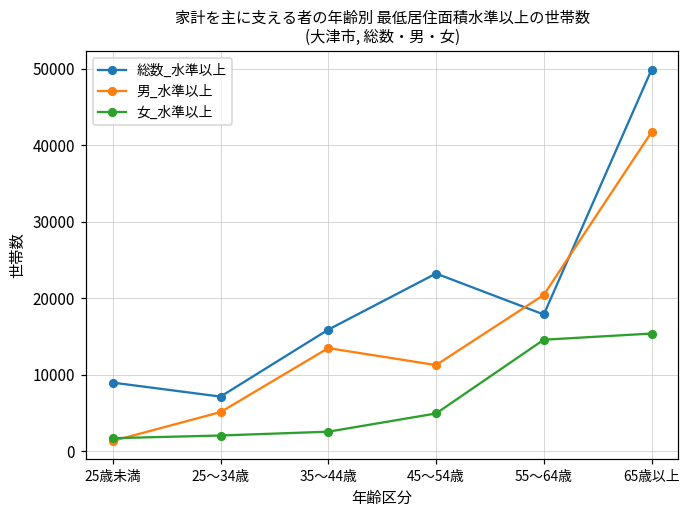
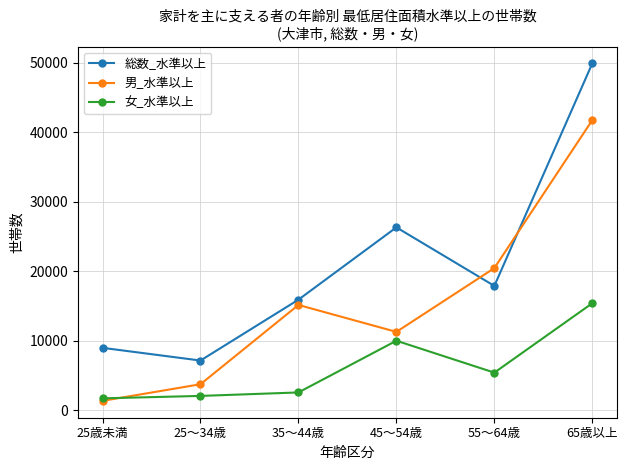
  {
    "総数_水準以上": {
      "25歳未満": 9000,
      "25～34歳": 7000,
      "35～44歳": 16000,
-     "45～54歳": 23000,
+     "45～54歳": 26000,
      "55～64歳": 18000,
      "65歳以上": 50000
    },
    "男_水準以上": {
-     "25～34歳": 5000,
-     "35～44歳": 13000,
+     "25～34歳": 4000,
+     "35～44歳": 15000,
      "45～54歳": 11000,
      "55～64歳": 20000,
      "65歳以上": 42000
    },
    "女_水準以上": {
      "25～34歳": 2000,
      "35～44歳": 3000,
-     "45～54歳": 5000,
-     "55～64歳": 15000,
+     "45～54歳": 10000,
+     "55～64歳": 5000,
      "65歳以上": 15000
    }
  }
